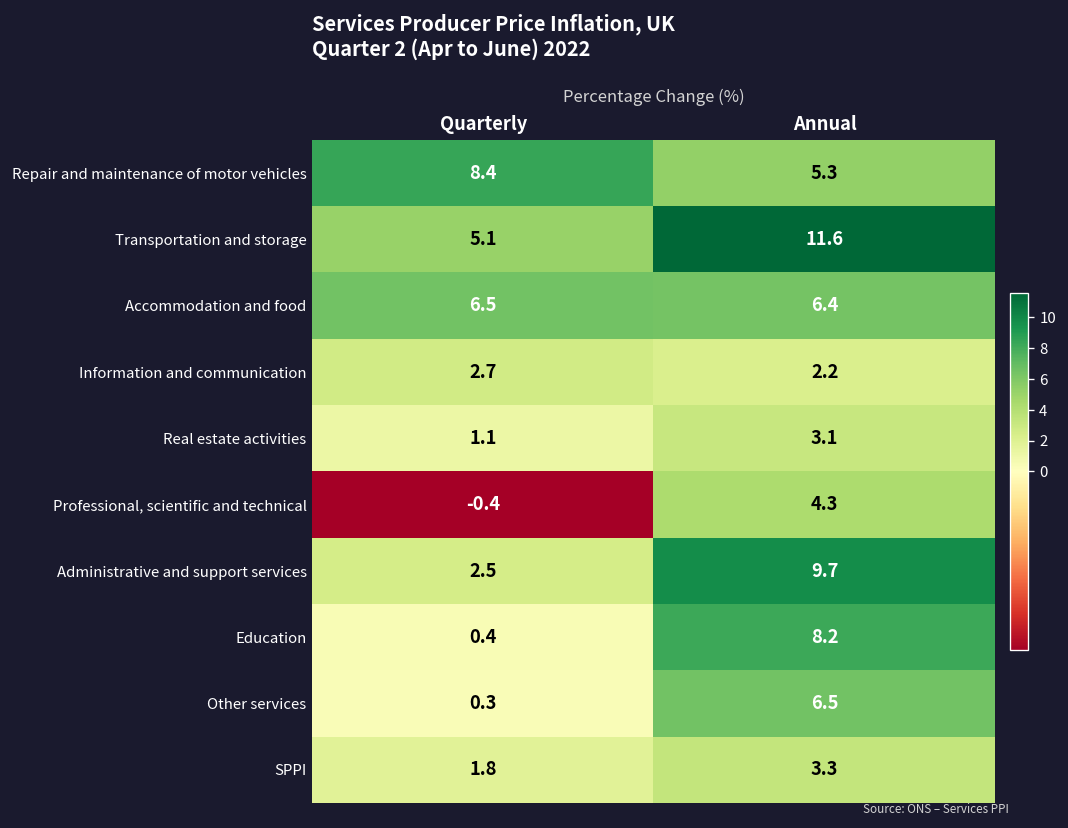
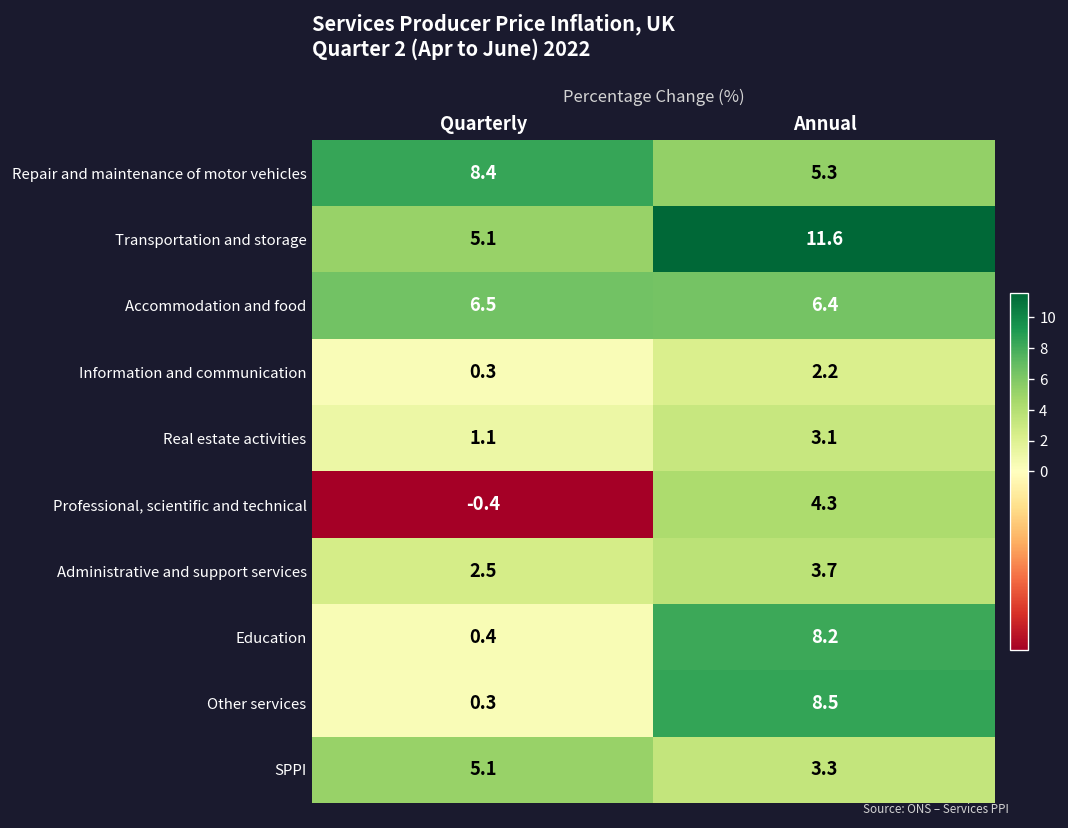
  {
    "Repair and maintenance of motor vehicles": {
      "Quarterly": 8.4,
      "Annual": 5.3
    },
    "Transportation and storage": {
      "Quarterly": 5.1,
      "Annual": 11.6
    },
    "Accommodation and food": {
      "Quarterly": 6.5,
      "Annual": 6.4
    },
    "Information and communication": {
-     "Quarterly": 2.7,
+     "Quarterly": 0.3,
      "Annual": 2.2
    },
    "Real estate activities": {
      "Quarterly": 1.1,
      "Annual": 3.1
    },
    "Professional, scientific and technical": {
      "Quarterly": -0.4,
      "Annual": 4.3
    },
    "Administrative and support services": {
      "Quarterly": 2.5,
-     "Annual": 9.7
+     "Annual": 3.7
    },
    "Education": {
      "Quarterly": 0.4,
      "Annual": 8.2
    },
    "Other services": {
      "Quarterly": 0.3,
-     "Annual": 6.5
+     "Annual": 8.5
    },
    "SPPI": {
-     "Quarterly": 1.8,
+     "Quarterly": 5.1,
      "Annual": 3.3
    }
  }
